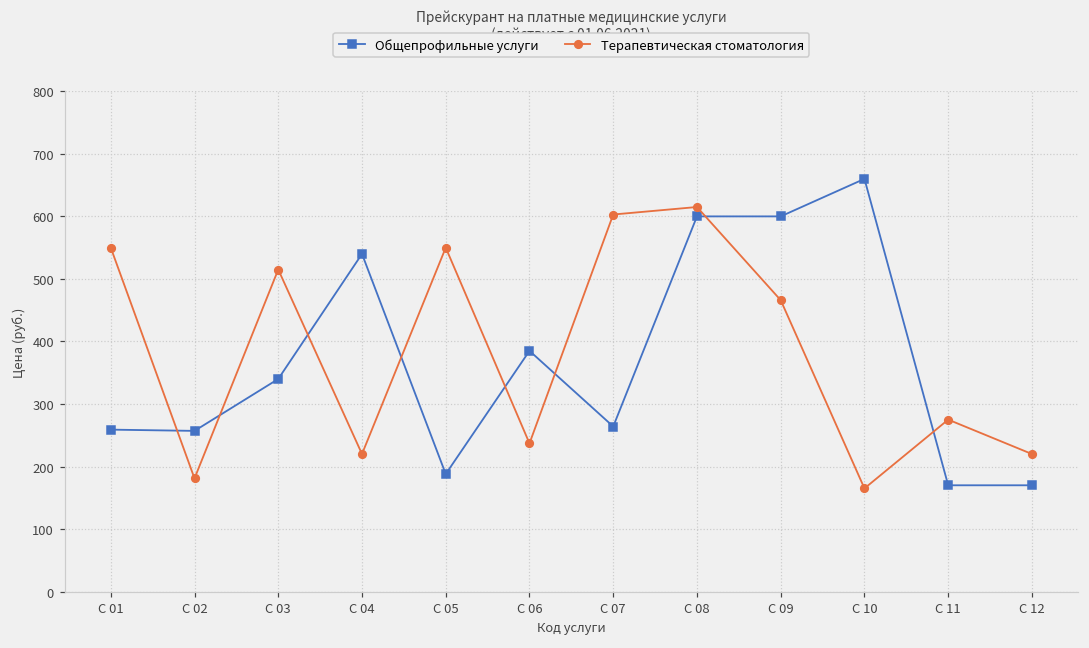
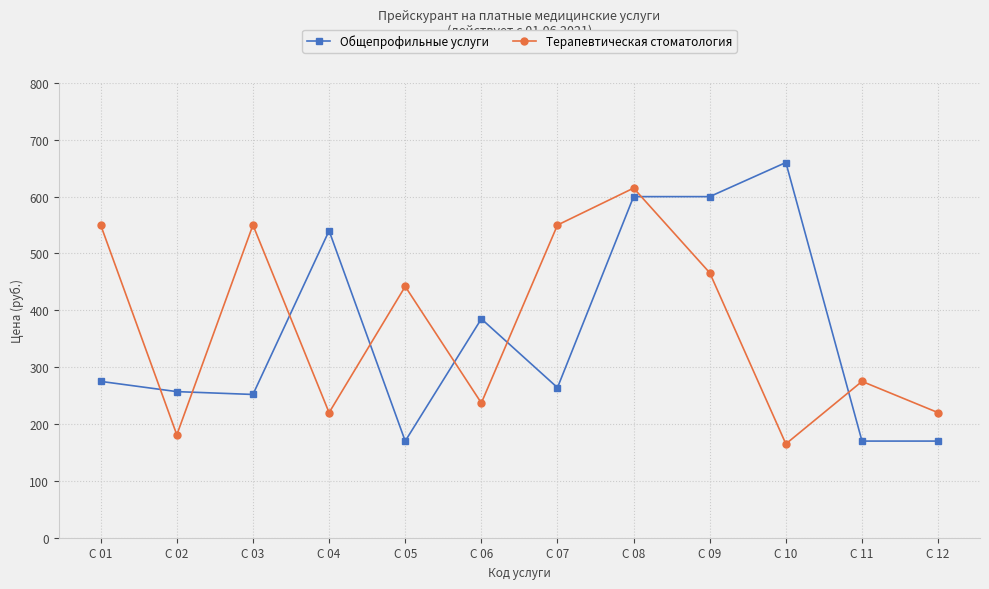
  {
    "Общепрофильные услуги": {
-     "С 01": 260,
+     "С 01": 280,
      "С 02": 260,
-     "С 03": 340,
+     "С 03": 250,
      "С 04": 540,
-     "С 05": 190,
+     "С 05": 170,
      "С 06": 390,
      "С 07": 260,
      "С 08": 600,
      "С 09": 600,
      "С 10": 660,
      "С 11": 170,
      "С 12": 170
    },
    "Терапевтическая стоматология": {
      "С 01": 550,
      "С 02": 180,
-     "С 03": 520,
+     "С 03": 550,
      "С 04": 220,
-     "С 05": 550,
+     "С 05": 440,
      "С 06": 240,
-     "С 07": 600,
+     "С 07": 550,
      "С 08": 620,
      "С 09": 470,
      "С 10": 170,
      "С 11": 280,
      "С 12": 220
    }
  }
